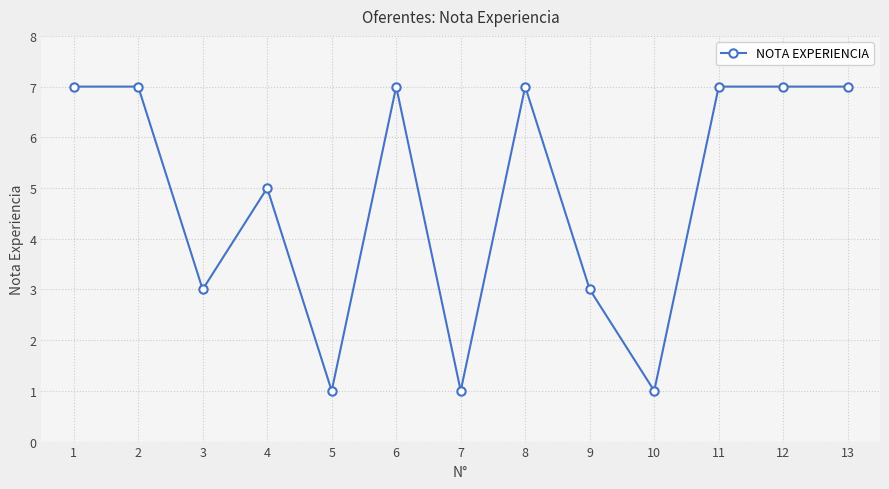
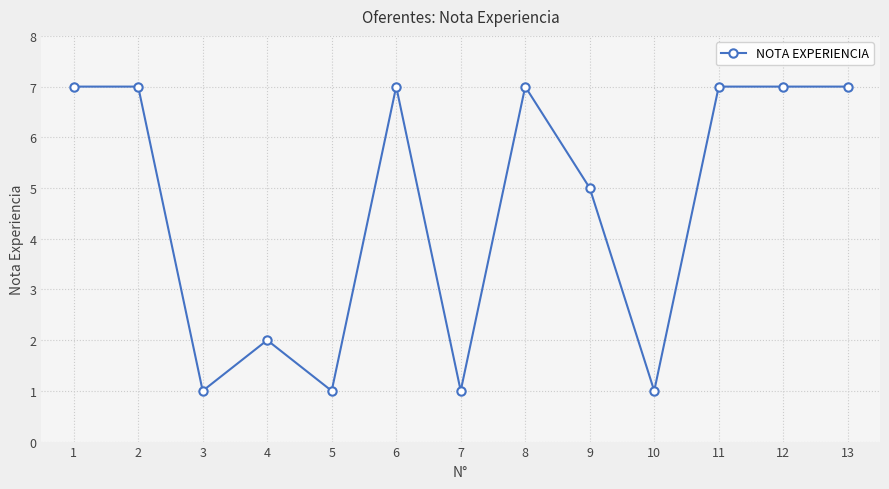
  {
    "1": 7,
    "2": 7,
-   "3": 3,
-   "4": 5,
+   "3": 1,
+   "4": 2,
    "5": 1,
    "6": 7,
    "7": 1,
    "8": 7,
-   "9": 3,
+   "9": 5,
    "10": 1,
    "11": 7,
    "12": 7,
    "13": 7
  }
